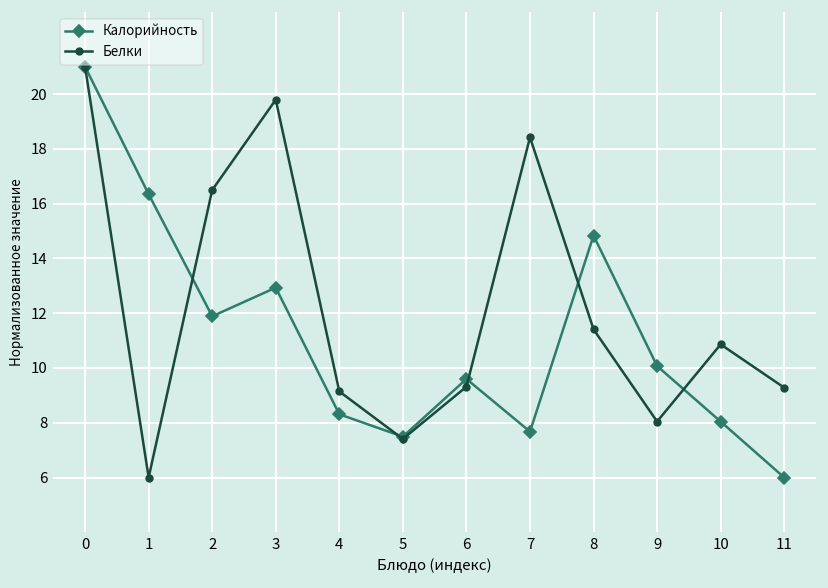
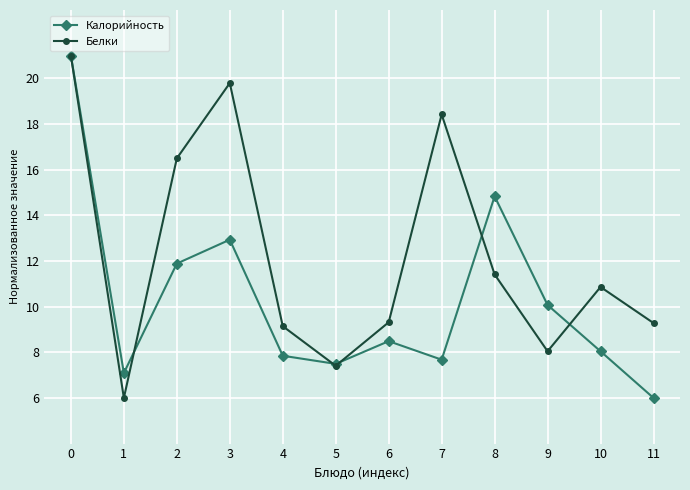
  {
    "Калорийность": {
-     "1": 16.3,
+     "1": 7.1,
      "2": 11.9,
      "3": 12.9,
-     "4": 8.3,
-     "6": 9.6,
+     "4": 7.8,
+     "6": 8.5,
      "7": 7.7,
      "8": 14.8,
      "9": 10.1,
      "10": 8.0,
      "11": 6.0
    },
    "Белки": {
      "1": 6.0,
      "2": 16.5,
      "3": 19.8,
      "4": 9.1,
      "6": 9.3,
      "7": 18.4,
      "8": 11.4,
      "9": 8.0,
      "10": 10.9,
      "11": 9.3
    }
  }
